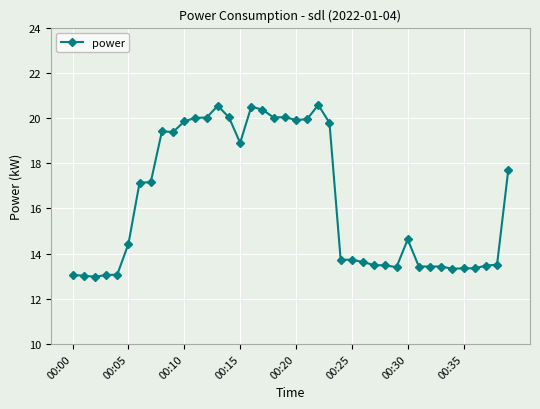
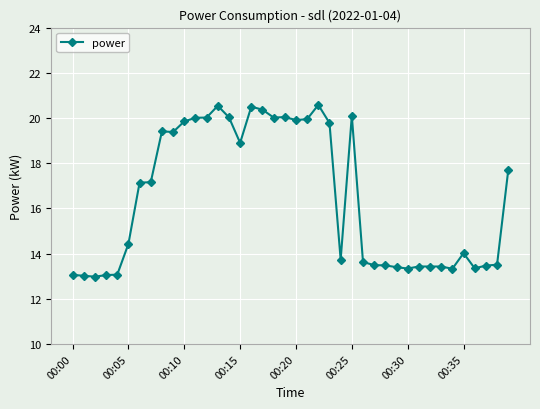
  {
    "00:00": 13.1,
    "00:05": 14.4,
    "00:10": 19.9,
    "00:15": 18.9,
    "00:20": 19.9,
-   "00:25": 13.7,
-   "00:30": 14.6,
-   "00:35": 13.4
+   "00:25": 20.1,
+   "00:30": 13.3,
+   "00:35": 14.0
  }
